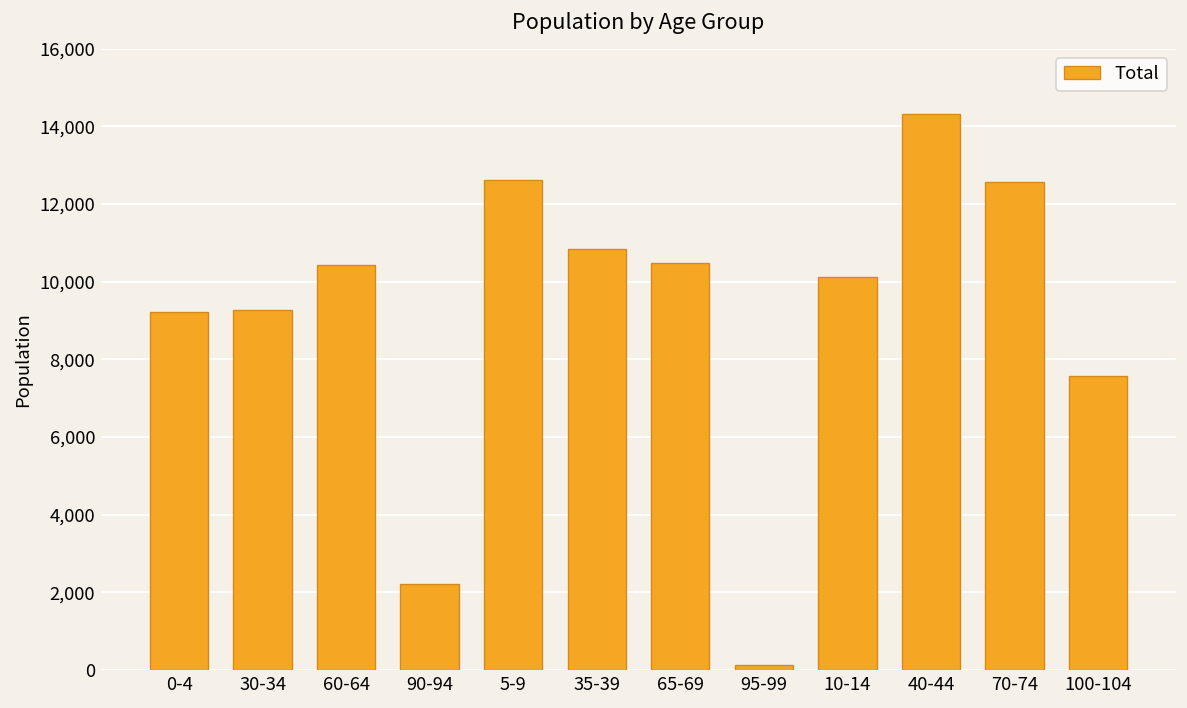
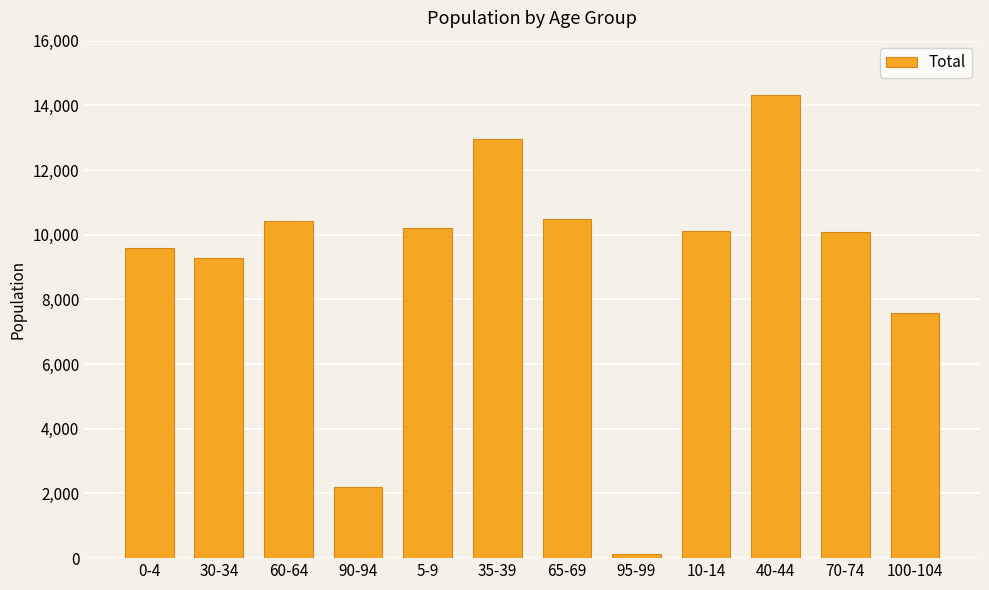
  {
-   "0-4": "9,200",
+   "0-4": "9,600",
    "30-34": "9,300",
    "60-64": "10,400",
    "90-94": "2,200",
-   "5-9": "12,600",
-   "35-39": "10,800",
+   "5-9": "10,200",
+   "35-39": "13,000",
    "65-69": "10,500",
    "95-99": "100",
    "10-14": "10,100",
    "40-44": "14,300",
-   "70-74": "12,600",
+   "70-74": "10,100",
    "100-104": "7,600"
  }
